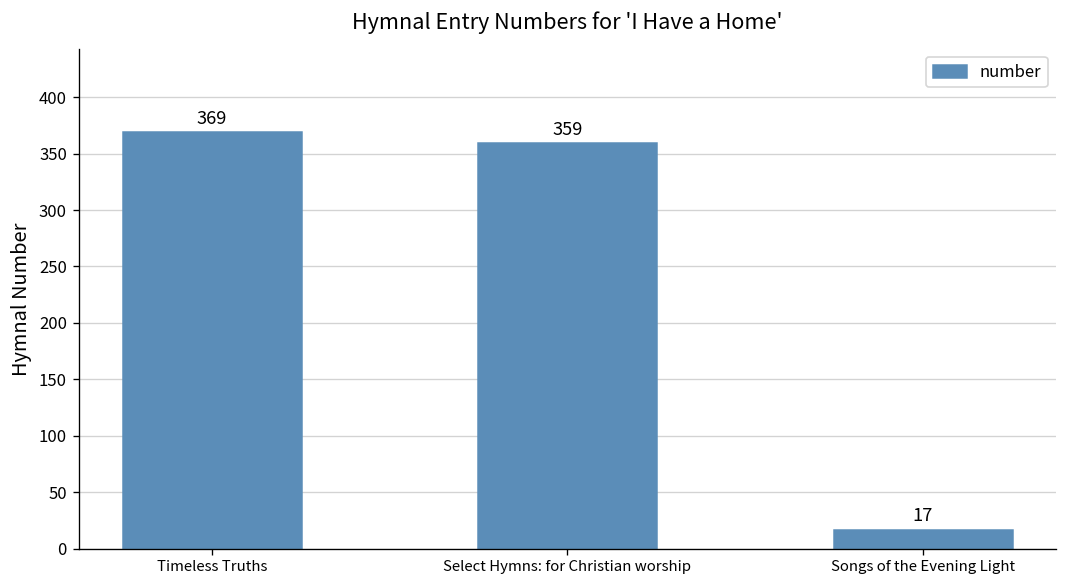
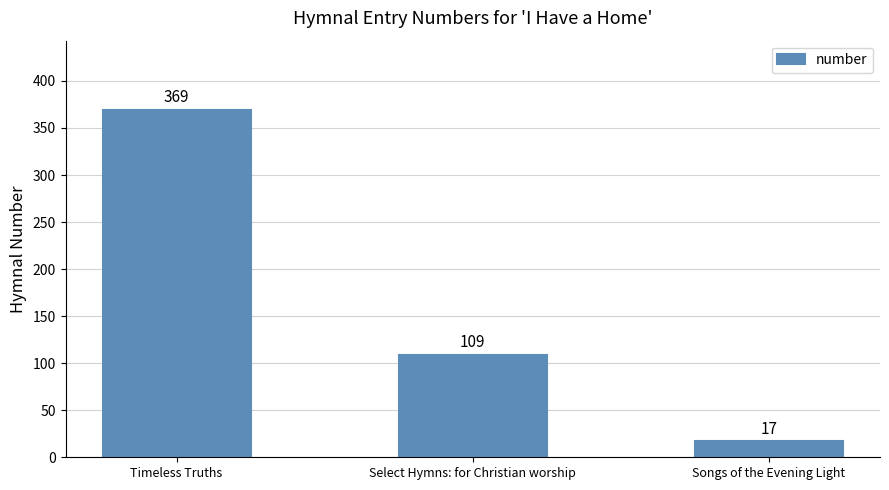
  {
    "Timeless Truths": 369,
-   "Select Hymns: for Christian worship": 359,
+   "Select Hymns: for Christian worship": 109,
    "Songs of the Evening Light": 17
  }
